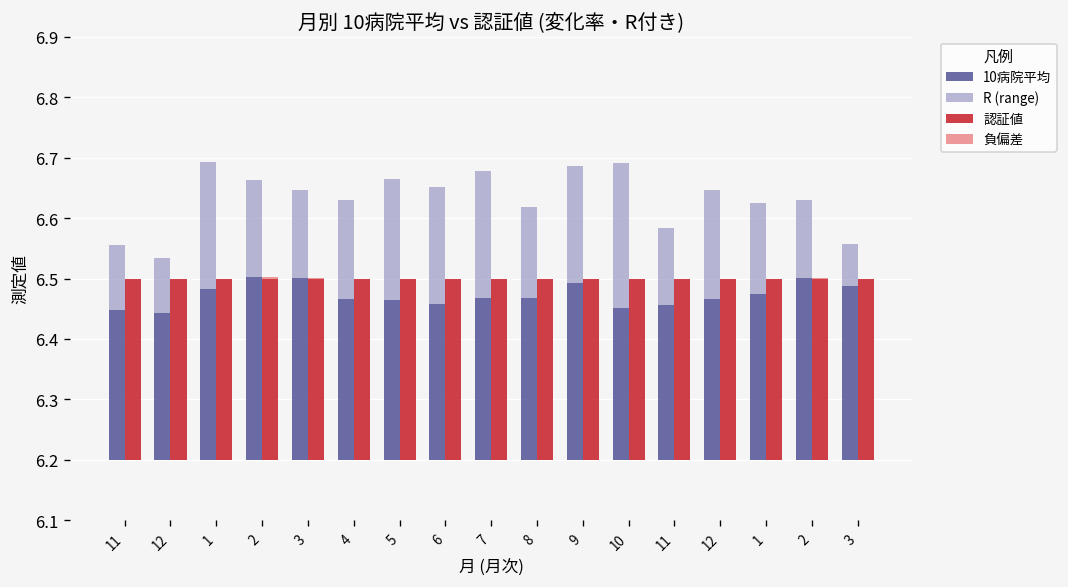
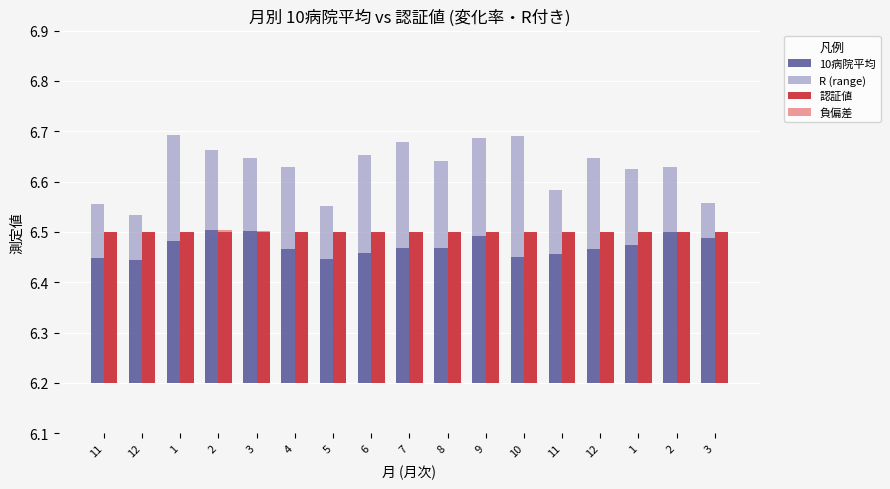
  {
    "10病院平均": {
      "4": 6.47,
-     "5": 6.46,
+     "5": 6.45,
      "6": 6.46,
      "7": 6.47,
      "8": 6.47,
      "9": 6.49,
      "10": 6.45
    },
    "R (range)": {
      "4": 0.16,
-     "5": 0.20,
+     "5": 0.11,
      "6": 0.19,
      "7": 0.21,
-     "8": 0.15,
+     "8": 0.17,
      "9": 0.20,
      "10": 0.24
    },
    "認証値": {
      "4": 6.50,
      "5": 6.50,
      "6": 6.50,
      "7": 6.50,
      "8": 6.50,
      "9": 6.50,
      "10": 6.50
    }
  }
